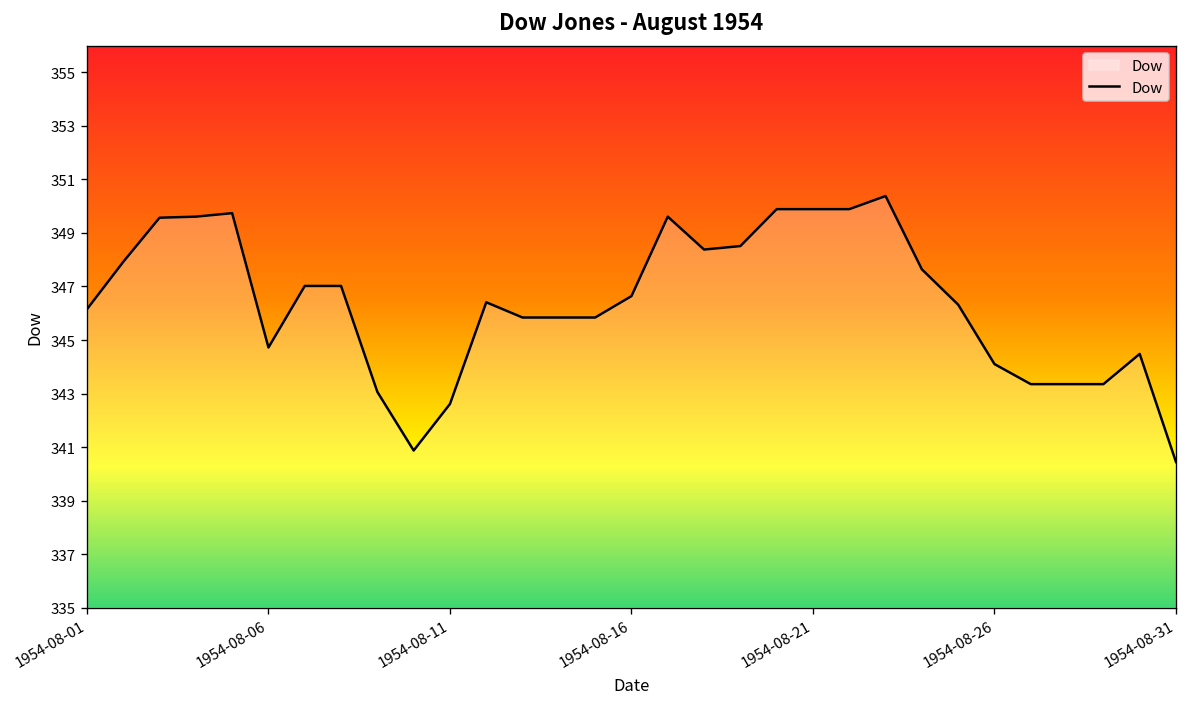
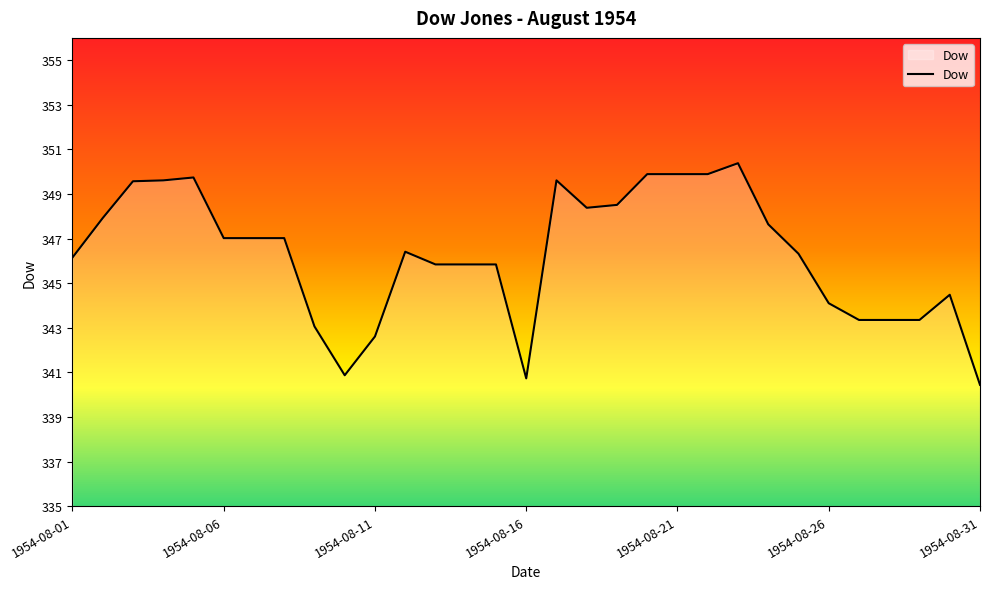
  {
    "1954-08-01": 346.2,
-   "1954-08-06": 344.7,
+   "1954-08-06": 347.0,
    "1954-08-11": 342.6,
-   "1954-08-16": 346.6,
+   "1954-08-16": 340.7,
    "1954-08-21": 349.9,
    "1954-08-26": 344.1,
    "1954-08-31": 340.4
  }
